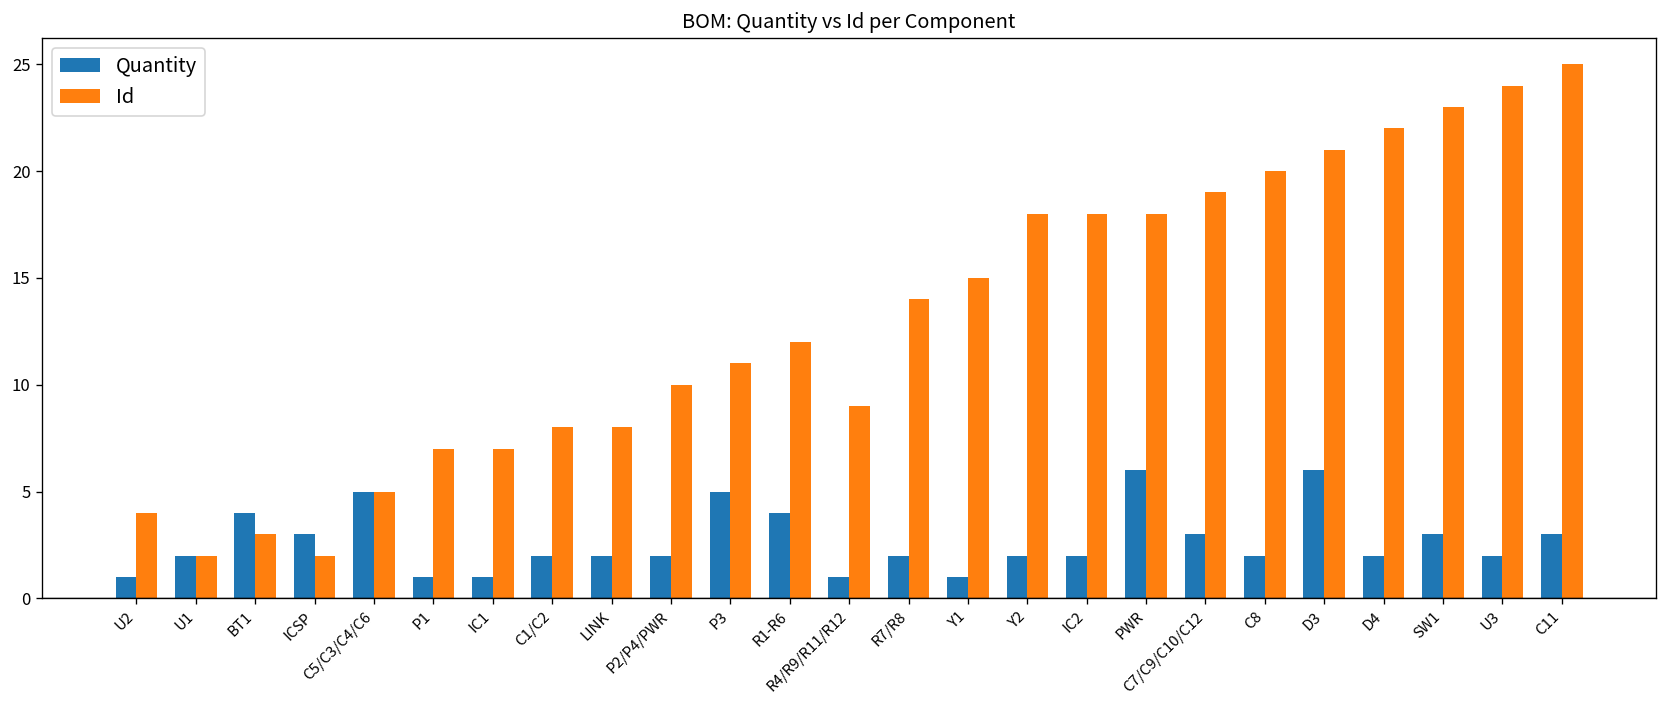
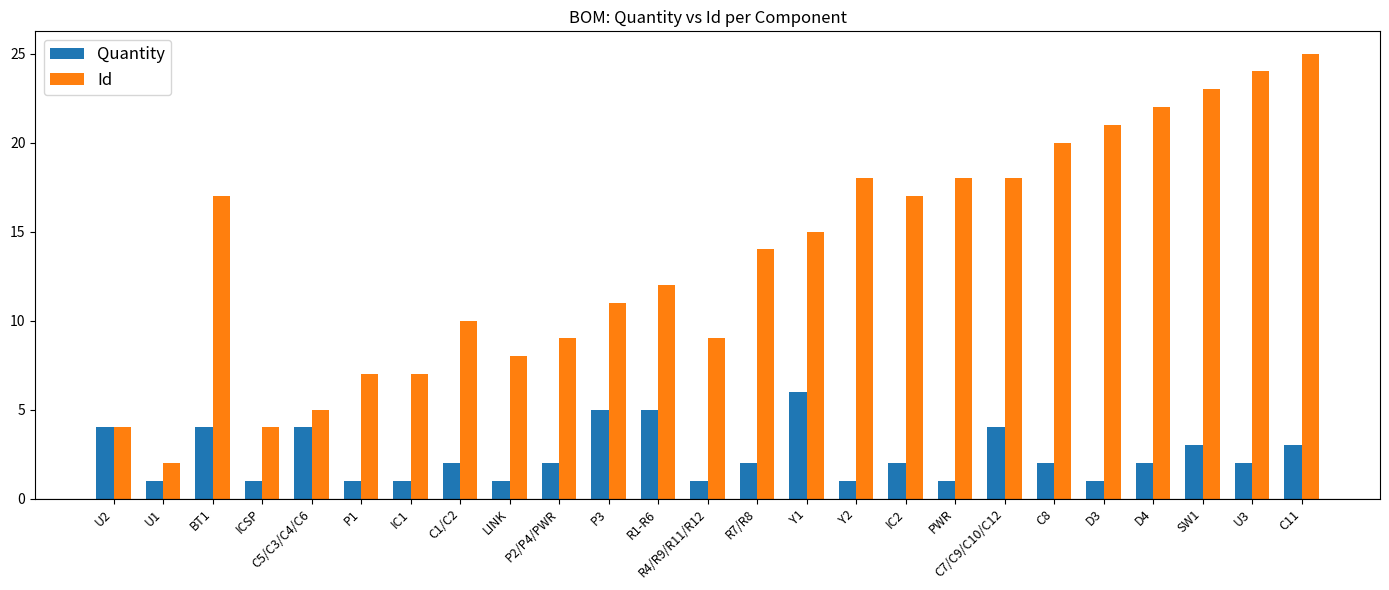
  {
    "Quantity": {
-     "U2": 1,
-     "U1": 2,
+     "U2": 4,
+     "U1": 1,
      "BT1": 4,
-     "ICSP": 3,
-     "C5/C3/C4/C6": 5,
+     "ICSP": 1,
+     "C5/C3/C4/C6": 4,
      "P1": 1,
      "IC1": 1,
      "C1/C2": 2,
-     "LINK": 2,
+     "LINK": 1,
      "P2/P4/PWR": 2,
      "P3": 5,
-     "R1-R6": 4,
+     "R1-R6": 5,
      "R4/R9/R11/R12": 1,
      "R7/R8": 2,
-     "Y1": 1,
-     "Y2": 2,
+     "Y1": 6,
+     "Y2": 1,
      "IC2": 2,
-     "PWR": 6,
-     "C7/C9/C10/C12": 3,
+     "PWR": 1,
+     "C7/C9/C10/C12": 4,
      "C8": 2,
-     "D3": 6,
+     "D3": 1,
      "D4": 2,
      "SW1": 3,
      "U3": 2,
      "C11": 3
    },
    "Id": {
      "U2": 4,
      "U1": 2,
-     "BT1": 3,
-     "ICSP": 2,
+     "BT1": 17,
+     "ICSP": 4,
      "C5/C3/C4/C6": 5,
      "P1": 7,
      "IC1": 7,
-     "C1/C2": 8,
+     "C1/C2": 10,
      "LINK": 8,
-     "P2/P4/PWR": 10,
+     "P2/P4/PWR": 9,
      "P3": 11,
      "R1-R6": 12,
      "R4/R9/R11/R12": 9,
      "R7/R8": 14,
      "Y1": 15,
      "Y2": 18,
-     "IC2": 18,
+     "IC2": 17,
      "PWR": 18,
-     "C7/C9/C10/C12": 19,
+     "C7/C9/C10/C12": 18,
      "C8": 20,
      "D3": 21,
      "D4": 22,
      "SW1": 23,
      "U3": 24,
      "C11": 25
    }
  }
